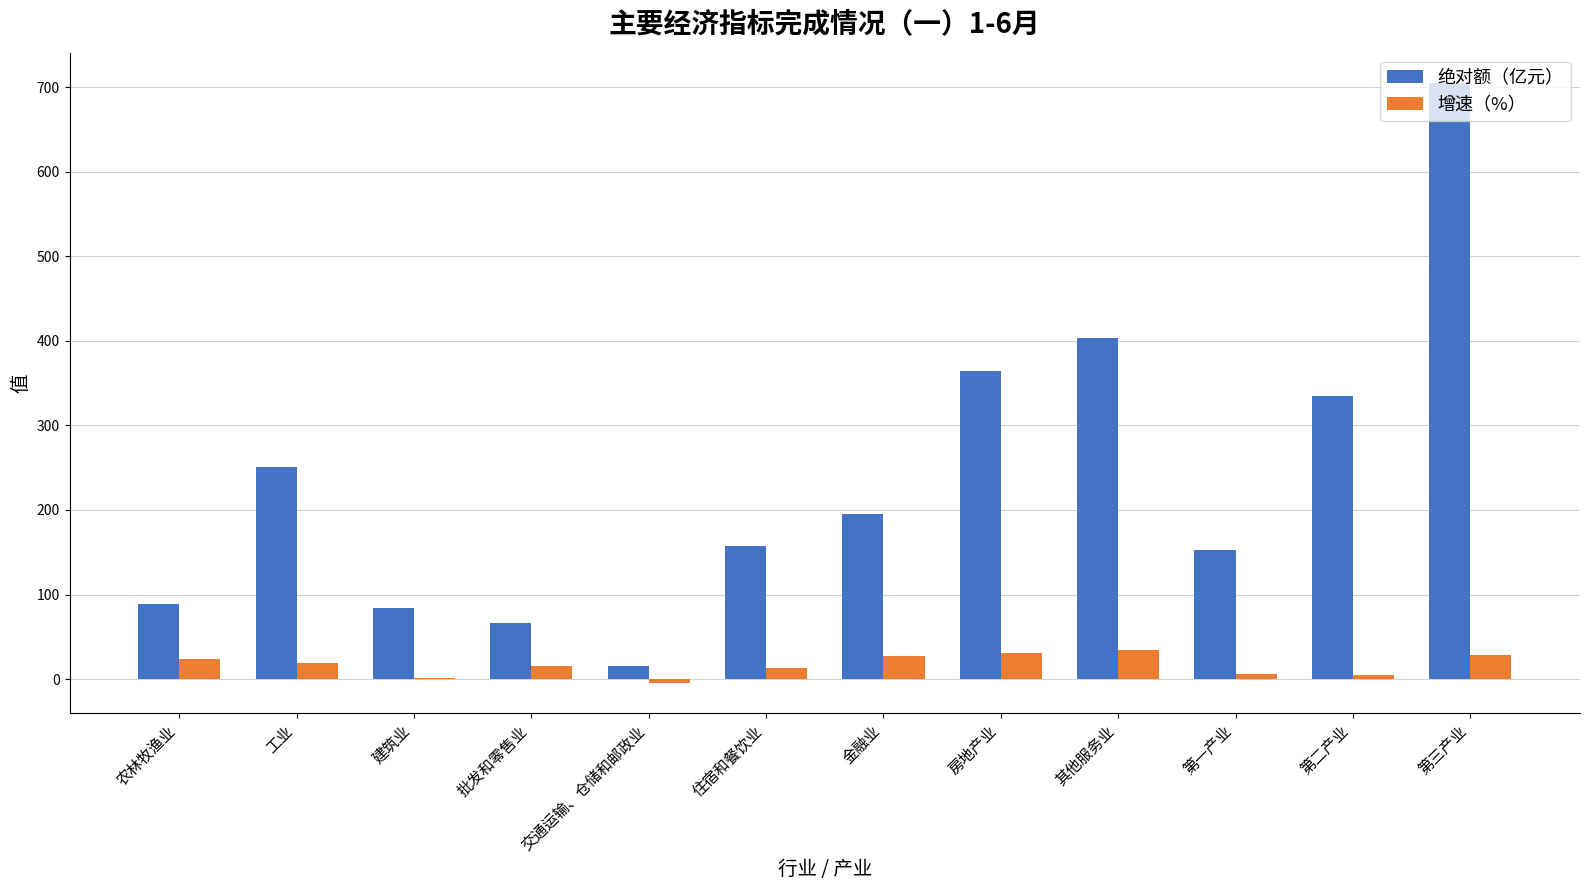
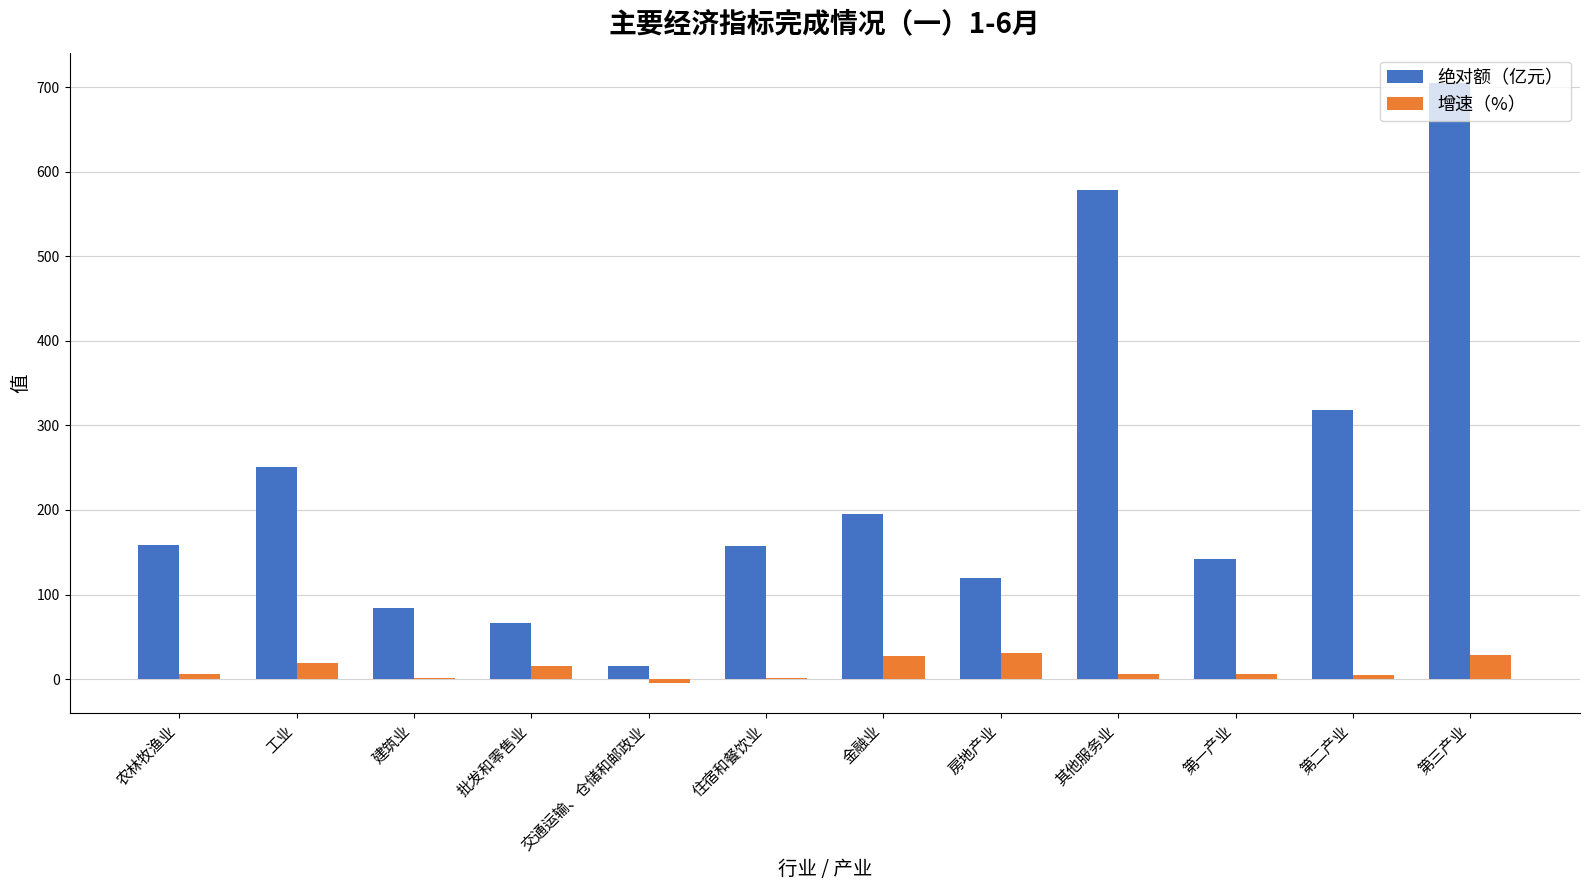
  {
    "绝对额（亿元）": {
-     "农林牧渔业": 90,
+     "农林牧渔业": 160,
      "工业": 250,
      "建筑业": 80,
      "批发和零售业": 70,
      "交通运输、仓储和邮政业": 20,
      "住宿和餐饮业": 160,
      "金融业": 200,
-     "房地产业": 360,
-     "其他服务业": 400,
-     "第一产业": 150,
-     "第二产业": 340
+     "房地产业": 120,
+     "其他服务业": 580,
+     "第一产业": 140,
+     "第二产业": 320
    },
    "增速（%）": {
-     "农林牧渔业": 20,
+     "农林牧渔业": 10,
      "工业": 20,
      "批发和零售业": 20,
      "交通运输、仓储和邮政业": 0,
-     "住宿和餐饮业": 10,
+     "住宿和餐饮业": 0,
      "金融业": 30,
      "房地产业": 30,
-     "其他服务业": 30,
+     "其他服务业": 10,
      "第一产业": 10,
      "第二产业": 0,
      "第三产业": 30
    }
  }
